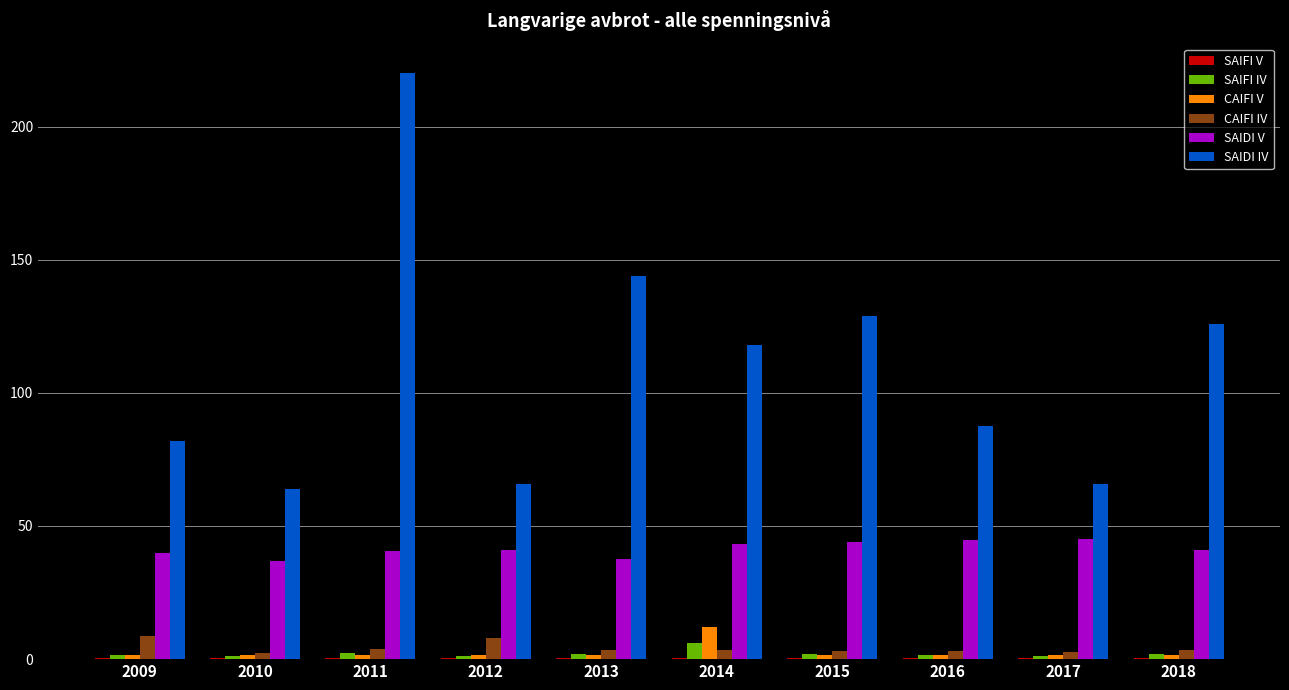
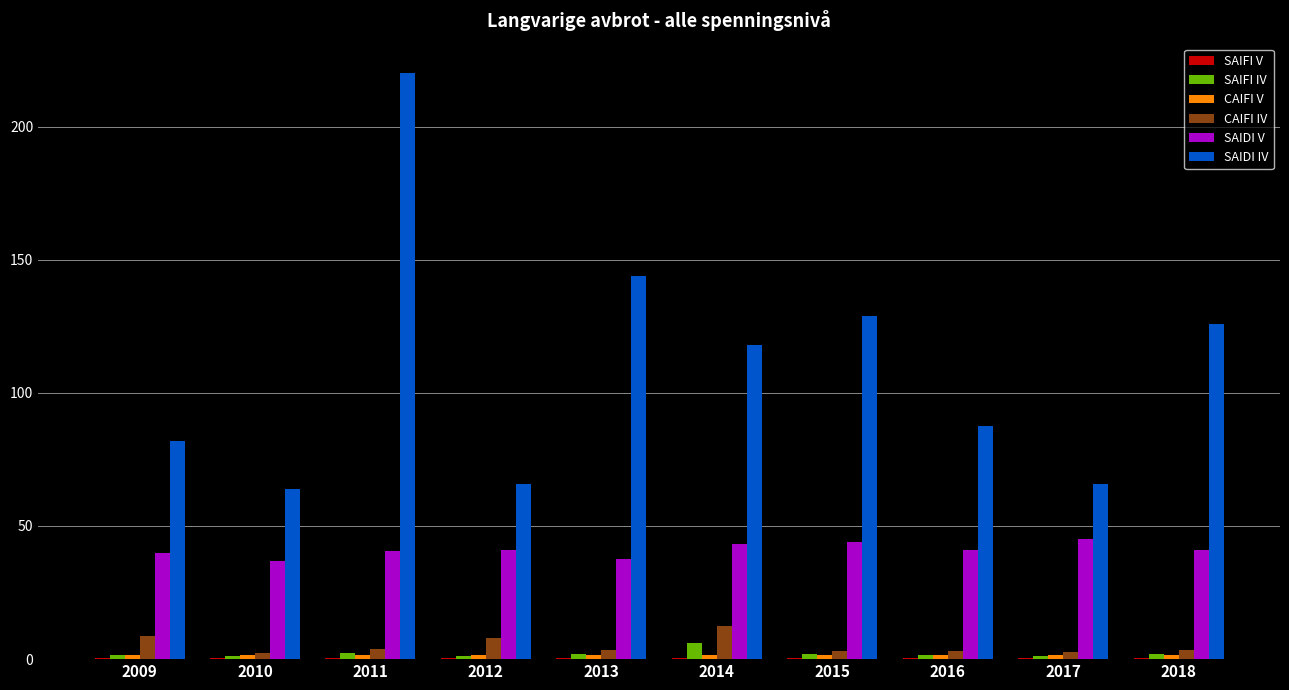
  {
    "SAIFI IV": {
      "2009": 2,
      "2010": 1,
      "2011": 2,
      "2012": 1,
      "2013": 2,
      "2014": 6,
      "2015": 2,
      "2016": 2,
      "2017": 1,
      "2018": 2
    },
    "CAIFI V": {
      "2009": 2,
      "2010": 2,
      "2011": 2,
      "2012": 2,
      "2013": 2,
-     "2014": 12,
+     "2014": 2,
      "2015": 2,
      "2016": 2,
      "2017": 1,
      "2018": 1
    },
    "CAIFI IV": {
      "2009": 9,
      "2010": 2,
      "2011": 4,
      "2012": 8,
      "2013": 3,
-     "2014": 4,
+     "2014": 13,
      "2015": 3,
      "2016": 3,
      "2017": 3,
      "2018": 4
    },
    "SAIDI V": {
      "2009": 40,
      "2010": 37,
      "2011": 41,
      "2012": 41,
      "2013": 38,
      "2014": 43,
      "2015": 44,
-     "2016": 45,
+     "2016": 41,
      "2017": 45,
      "2018": 41
    },
    "SAIDI IV": {
      "2009": 82,
      "2010": 64,
      "2011": 220,
      "2012": 66,
      "2013": 144,
      "2014": 118,
      "2015": 129,
      "2016": 88,
      "2017": 66,
      "2018": 126
    }
  }
